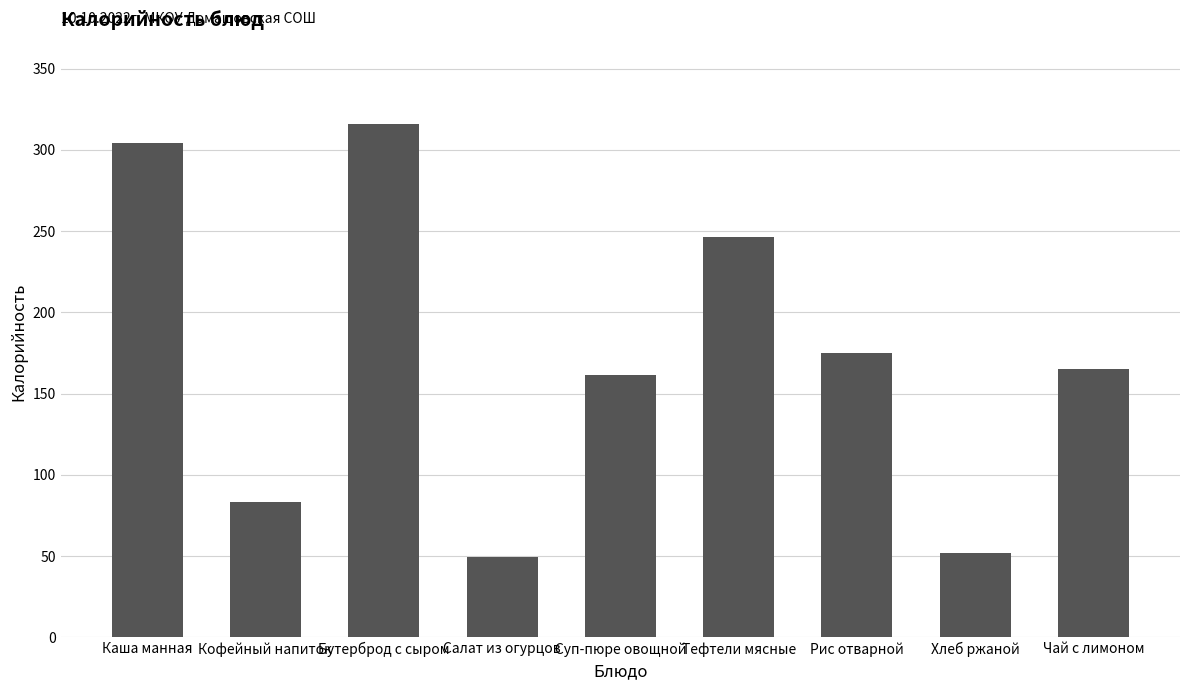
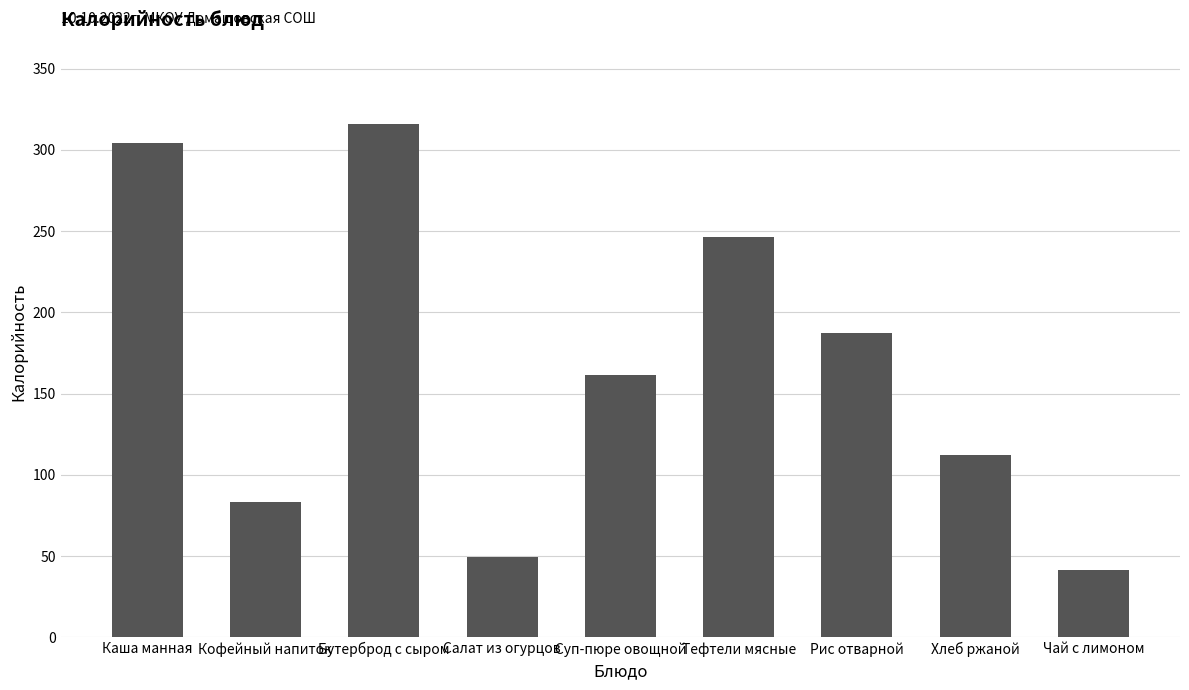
  {
    "Каша манная": 304,
    "Кофейный напиток": 84,
    "Бутерброд с сыром": 316,
    "Салат из огурцов": 50,
    "Суп-пюре овощной": 161,
    "Тефтели мясные": 247,
-   "Рис отварной": 175,
-   "Хлеб ржаной": 52,
-   "Чай с лимоном": 165
+   "Рис отварной": 187,
+   "Хлеб ржаной": 113,
+   "Чай с лимоном": 42
  }
